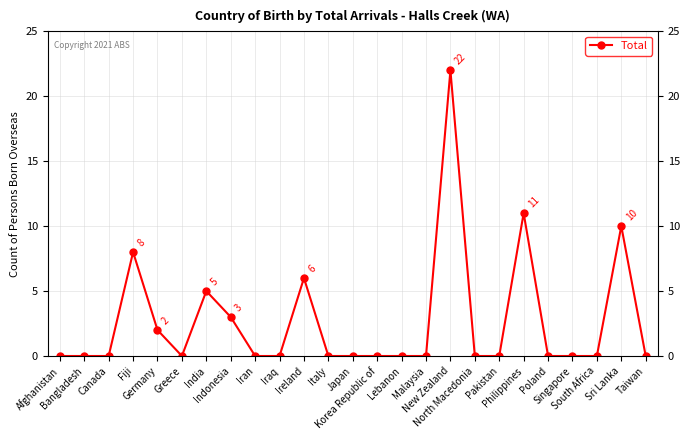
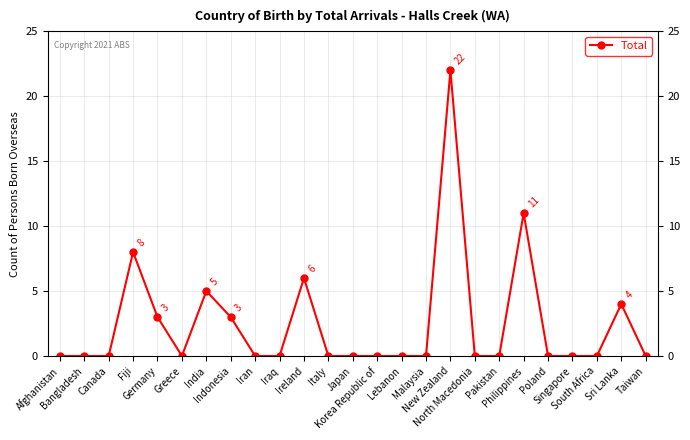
  {
    "Fiji": 8,
-   "Germany": 2,
+   "Germany": 3,
    "India": 5,
    "Indonesia": 3,
    "Ireland": 6,
    "New Zealand": 22,
    "Philippines": 11,
-   "Sri Lanka": 10
+   "Sri Lanka": 4
  }
